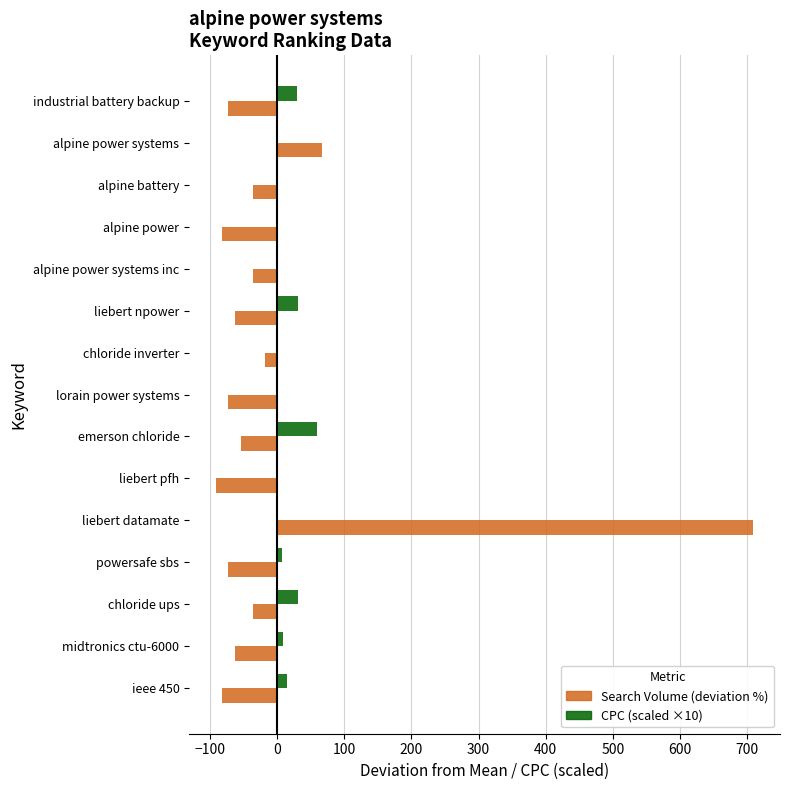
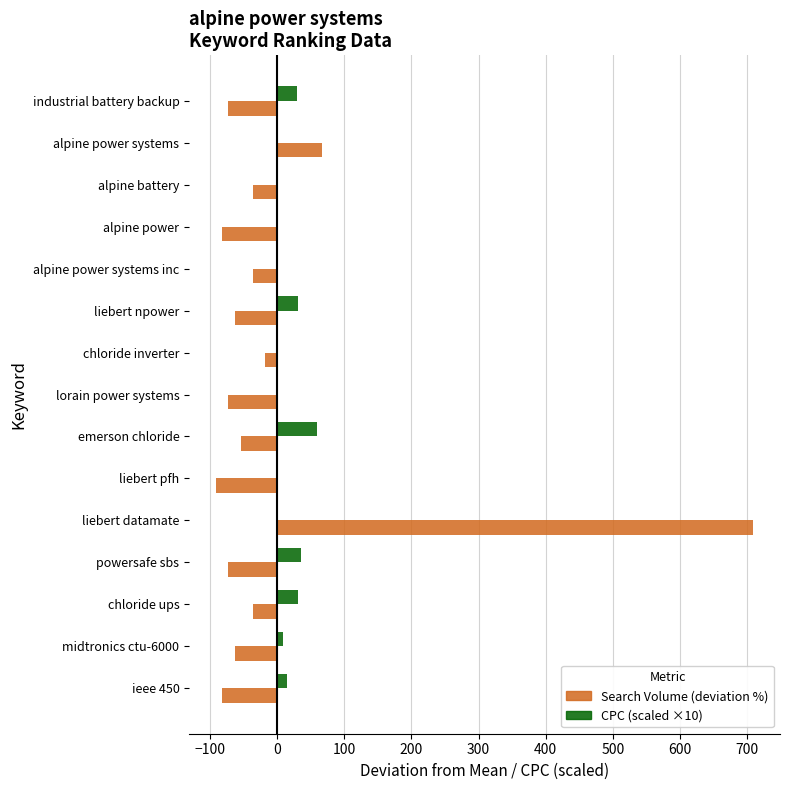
  {
    "Search Volume (deviation %)": {
      "industrial battery backup": -70,
      "alpine power systems": 70,
      "alpine battery": -40,
      "alpine power": -80,
      "alpine power systems inc": -40,
      "liebert npower": -60,
      "chloride inverter": -20,
      "lorain power systems": -70,
      "emerson chloride": -50,
      "liebert pfh": -90,
      "liebert datamate": 710,
      "powersafe sbs": -70,
      "chloride ups": -40,
      "midtronics ctu-6000": -60,
      "ieee 450": -80
    },
    "CPC (scaled ×10)": {
      "industrial battery backup": 30,
      "alpine power systems": 0,
      "alpine battery": 0,
      "alpine power": 0,
      "alpine power systems inc": 0,
      "liebert npower": 30,
      "chloride inverter": 0,
      "lorain power systems": 0,
      "emerson chloride": 60,
      "liebert pfh": 0,
      "liebert datamate": 0,
-     "powersafe sbs": 10,
+     "powersafe sbs": 40,
      "chloride ups": 30,
      "midtronics ctu-6000": 10,
      "ieee 450": 20
    }
  }
